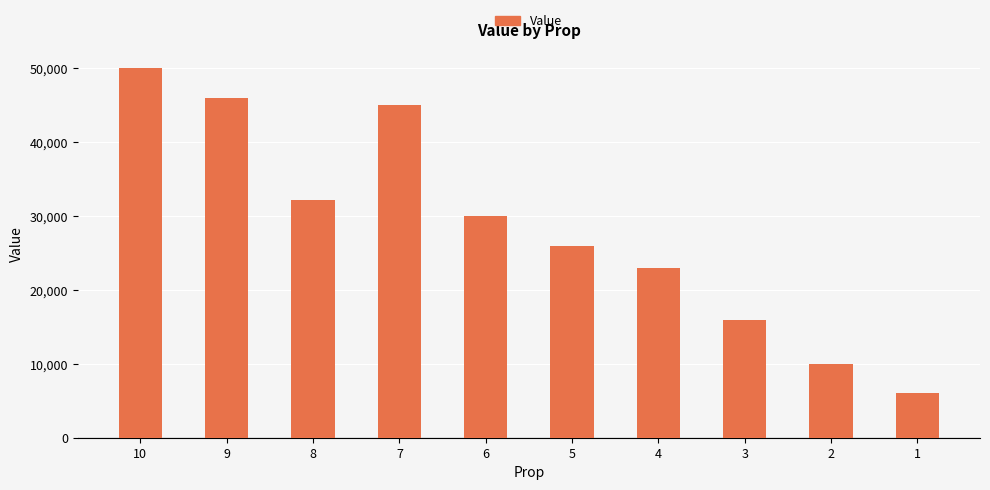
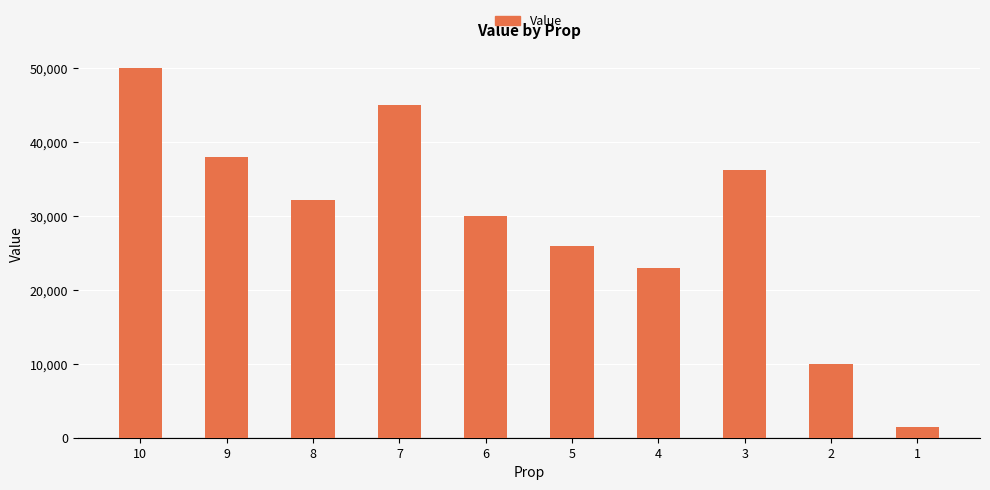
  {
    "10": "50,000",
-   "9": "46,000",
+   "9": "38,000",
    "8": "32,000",
    "7": "45,000",
    "6": "30,000",
    "5": "26,000",
    "4": "23,000",
-   "3": "16,000",
+   "3": "36,000",
    "2": "10,000",
-   "1": "6,000"
+   "1": "1,000"
  }
